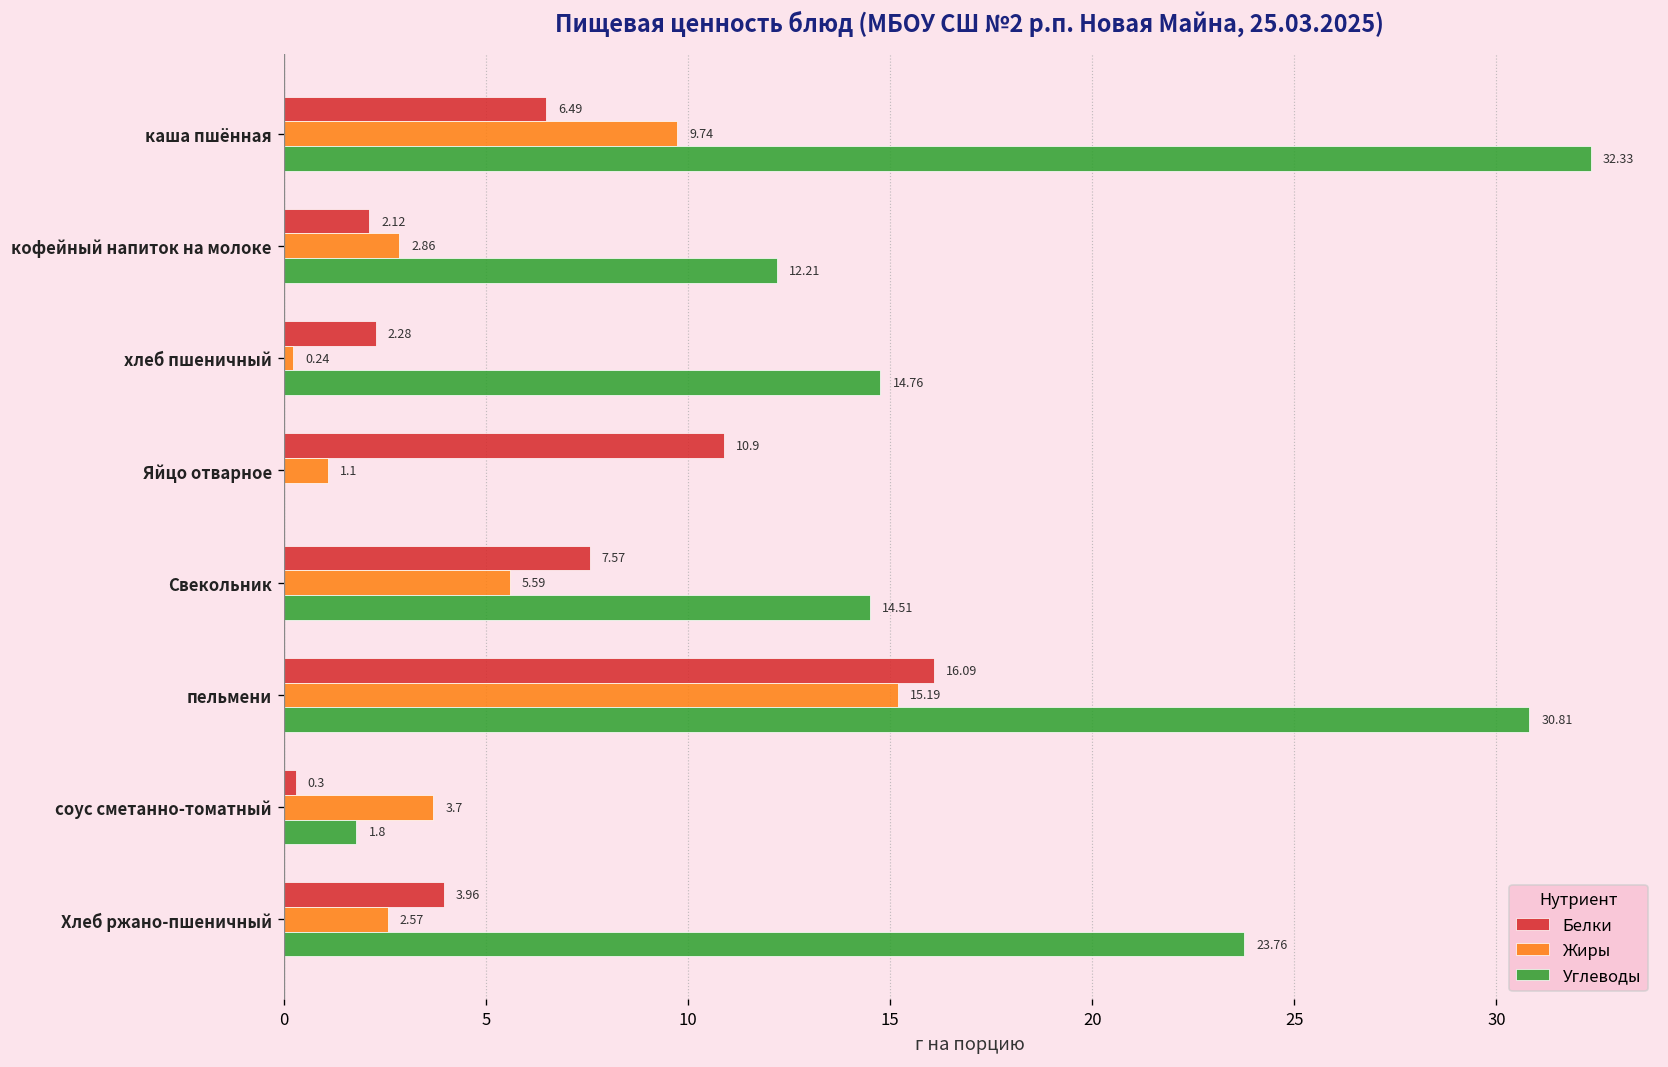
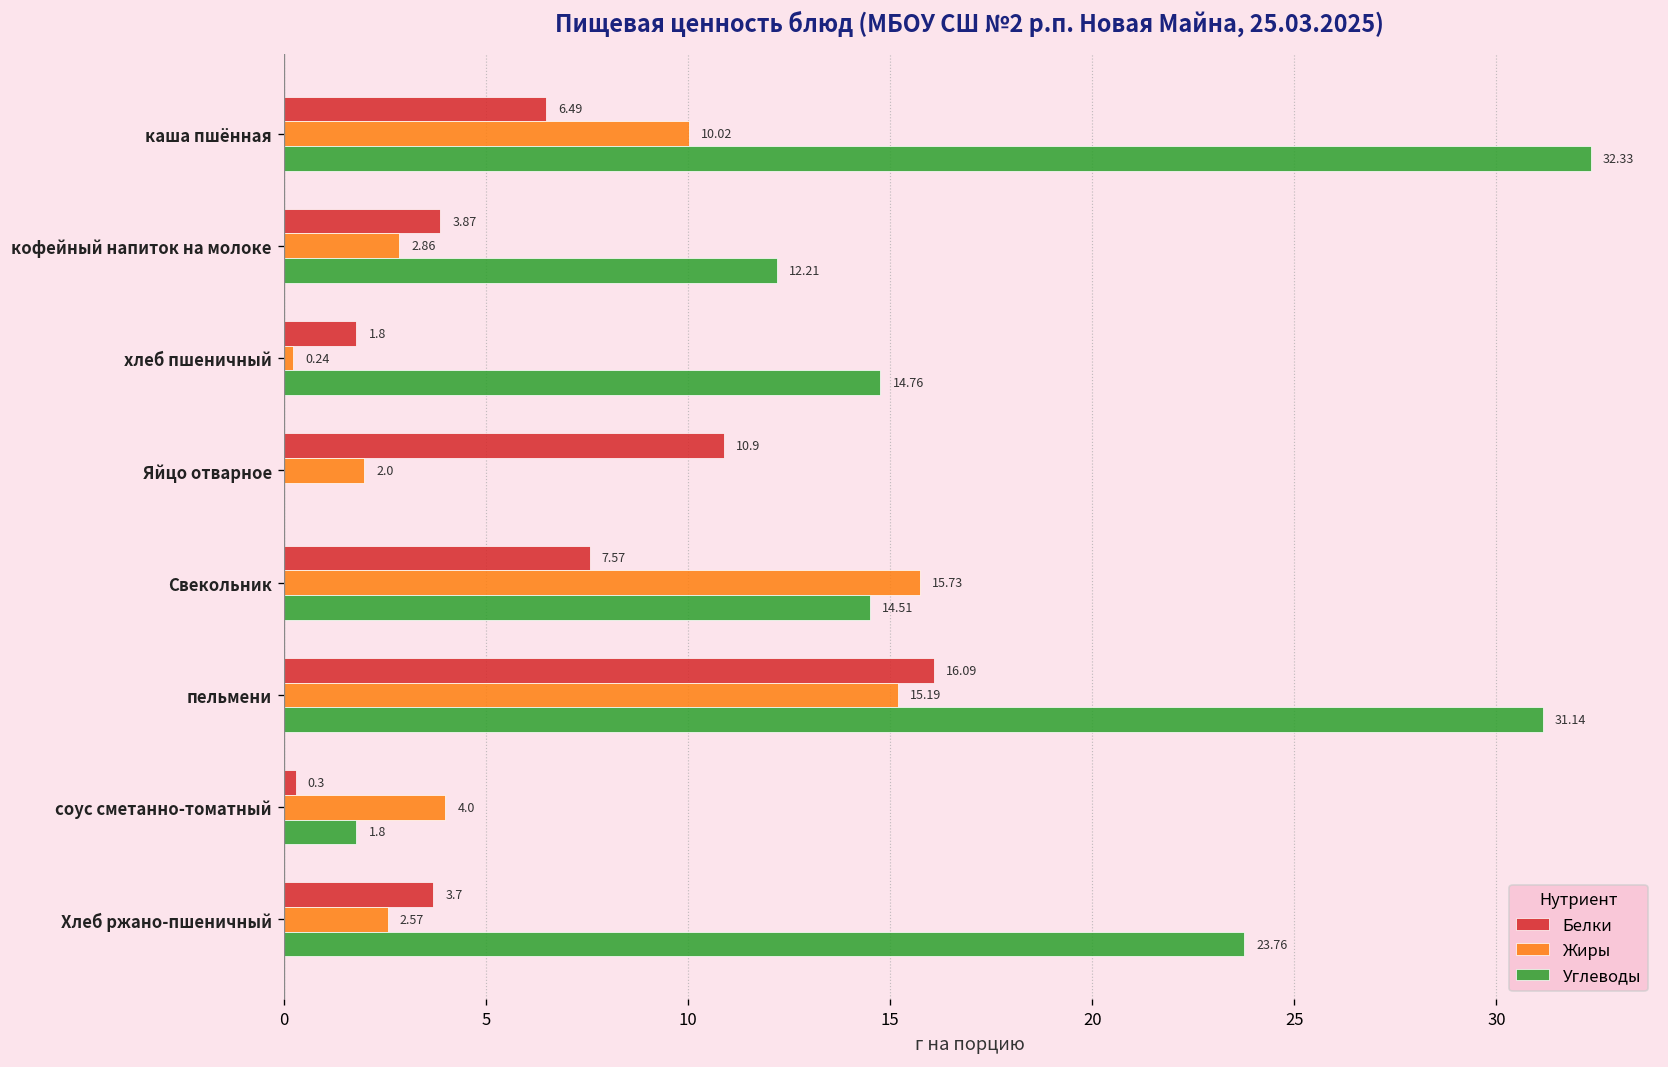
  {
    "Белки": {
      "каша пшённая": 6.49,
-     "кофейный напиток на молоке": 2.12,
-     "хлеб пшеничный": 2.28,
+     "кофейный напиток на молоке": 3.87,
+     "хлеб пшеничный": 1.8,
      "Яйцо отварное": 10.9,
      "Свекольник": 7.57,
      "пельмени": 16.09,
      "соус сметанно-томатный": 0.3,
-     "Хлеб ржано-пшеничный": 3.96
+     "Хлеб ржано-пшеничный": 3.7
    },
    "Жиры": {
-     "каша пшённая": 9.74,
+     "каша пшённая": 10.02,
      "кофейный напиток на молоке": 2.86,
      "хлеб пшеничный": 0.24,
-     "Яйцо отварное": 1.1,
-     "Свекольник": 5.59,
+     "Яйцо отварное": 2.0,
+     "Свекольник": 15.73,
      "пельмени": 15.19,
-     "соус сметанно-томатный": 3.7,
+     "соус сметанно-томатный": 4.0,
      "Хлеб ржано-пшеничный": 2.57
    },
    "Углеводы": {
      "каша пшённая": 32.33,
      "кофейный напиток на молоке": 12.21,
      "хлеб пшеничный": 14.76,
      "Свекольник": 14.51,
-     "пельмени": 30.81,
+     "пельмени": 31.14,
      "соус сметанно-томатный": 1.8,
      "Хлеб ржано-пшеничный": 23.76
    }
  }
